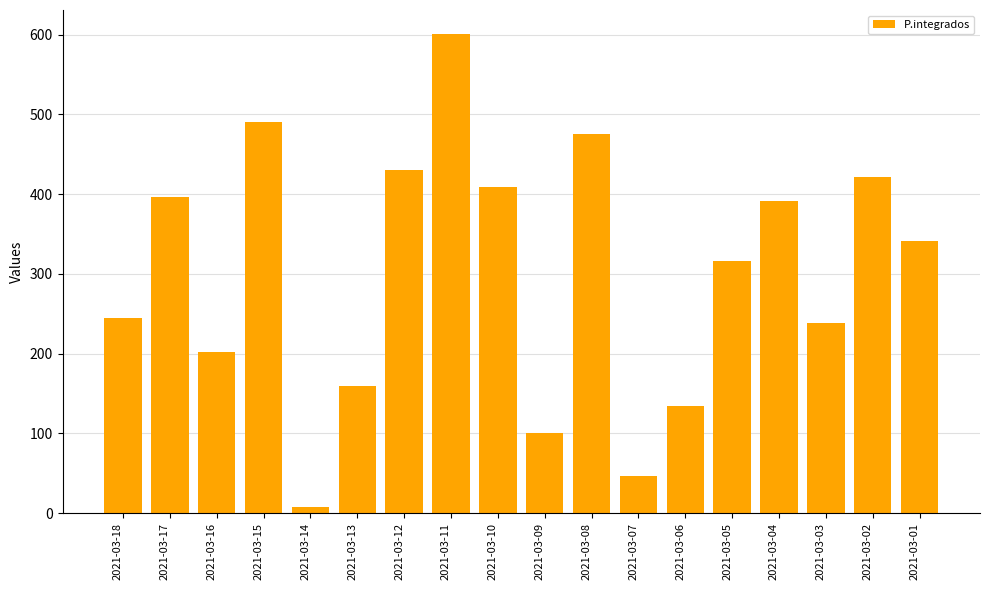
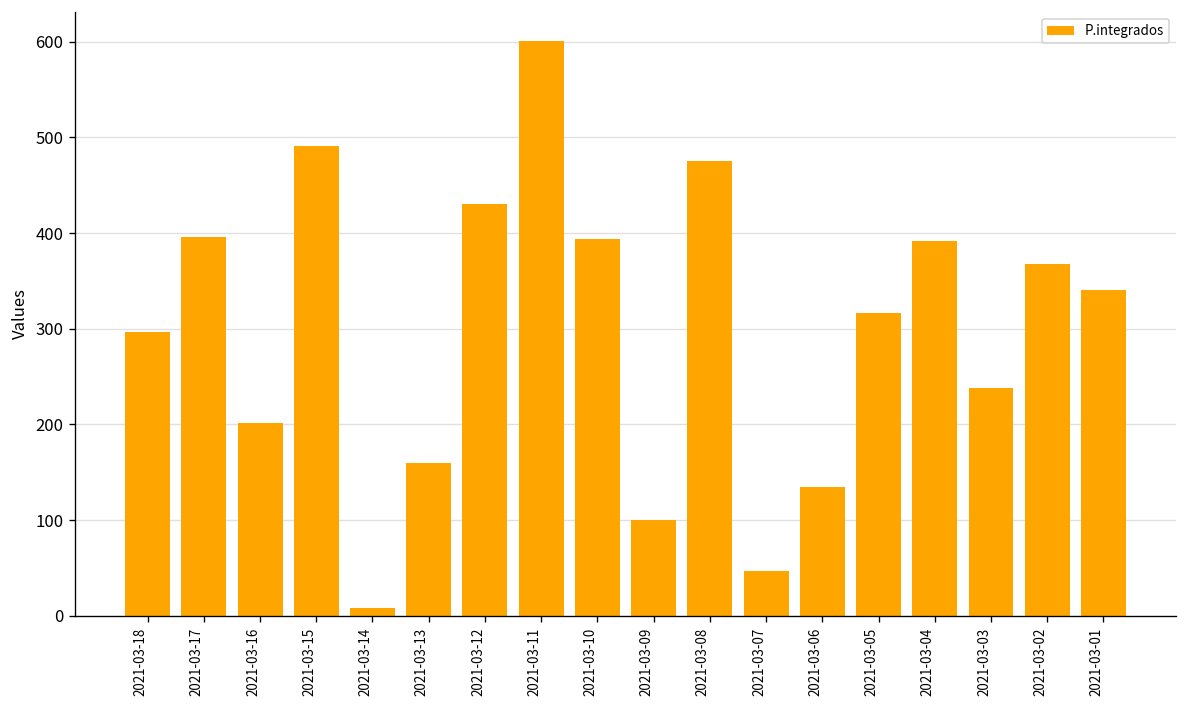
  {
-   "2021-03-18": 250,
+   "2021-03-18": 300,
    "2021-03-17": 400,
    "2021-03-16": 200,
    "2021-03-15": 490,
    "2021-03-14": 10,
    "2021-03-13": 160,
    "2021-03-12": 430,
    "2021-03-11": 600,
-   "2021-03-10": 410,
+   "2021-03-10": 390,
    "2021-03-09": 100,
    "2021-03-08": 480,
    "2021-03-07": 50,
    "2021-03-06": 140,
    "2021-03-05": 320,
    "2021-03-04": 390,
    "2021-03-03": 240,
-   "2021-03-02": 420,
+   "2021-03-02": 370,
    "2021-03-01": 340
  }
